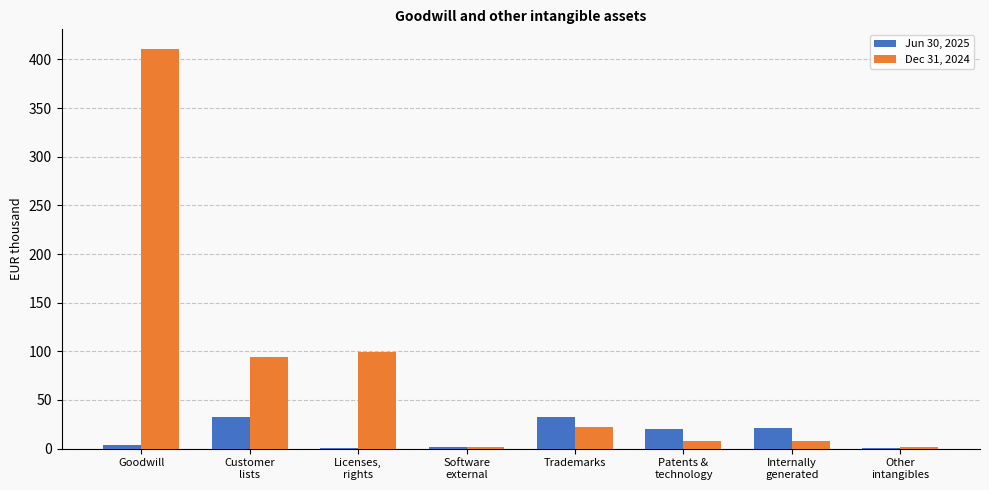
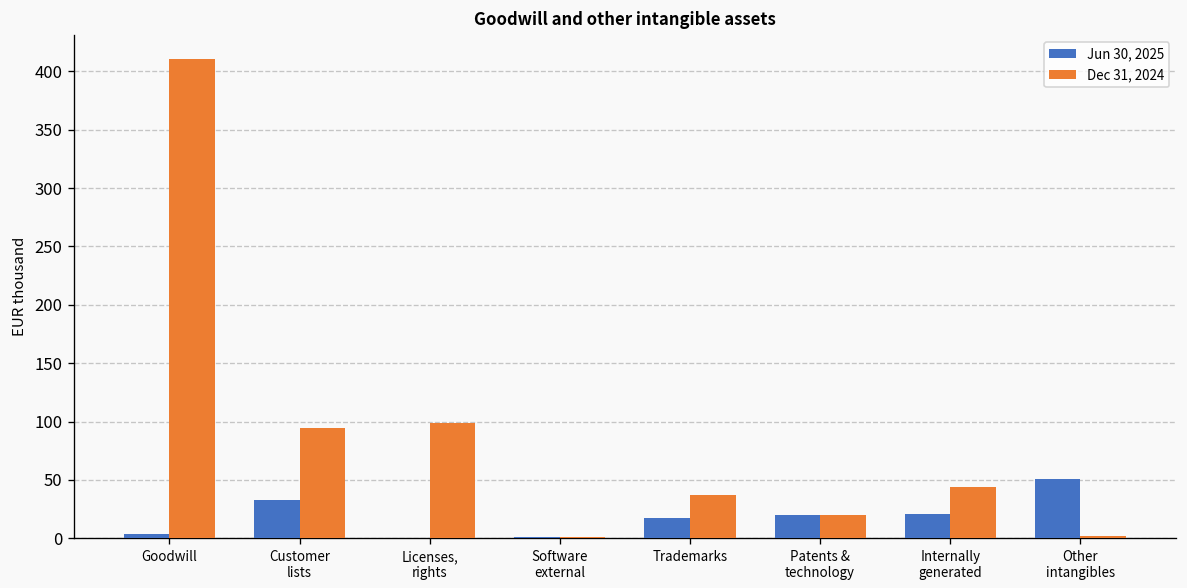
  {
    "Jun 30, 2025": {
      "Goodwill": 0,
      "Customer lists": 30,
-     "Trademarks": 30,
+     "Trademarks": 20,
      "Patents & technology": 20,
      "Internally generated": 20,
-     "Other intangibles": 0
+     "Other intangibles": 50
    },
    "Dec 31, 2024": {
      "Goodwill": 410,
      "Customer lists": 90,
      "Licenses, rights": 100,
-     "Trademarks": 20,
-     "Patents & technology": 10,
-     "Internally generated": 10
+     "Trademarks": 40,
+     "Patents & technology": 20,
+     "Internally generated": 40
    }
  }
